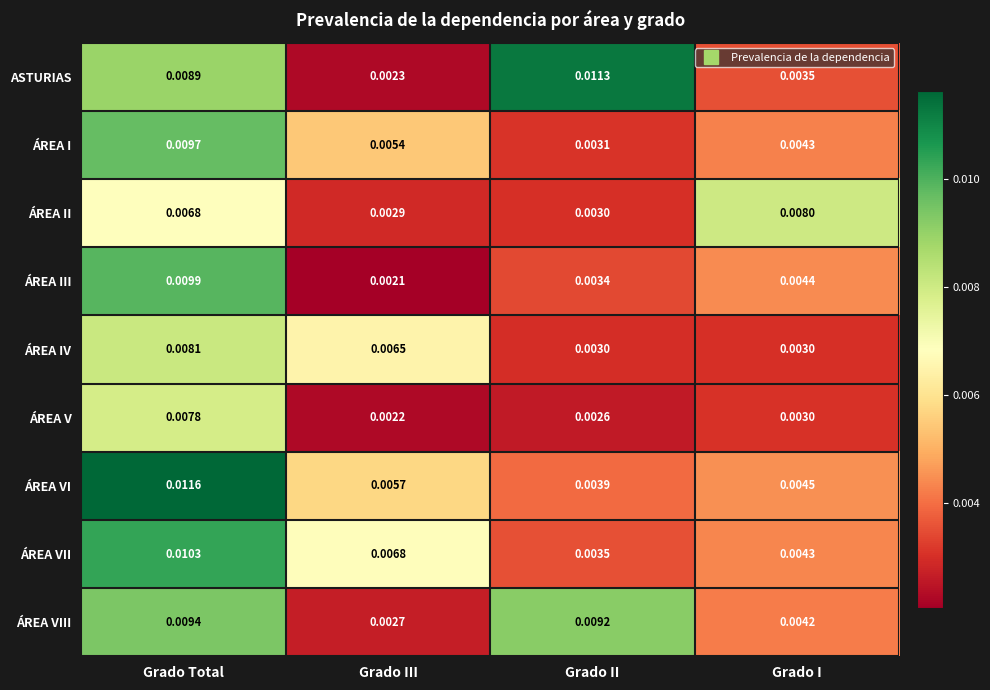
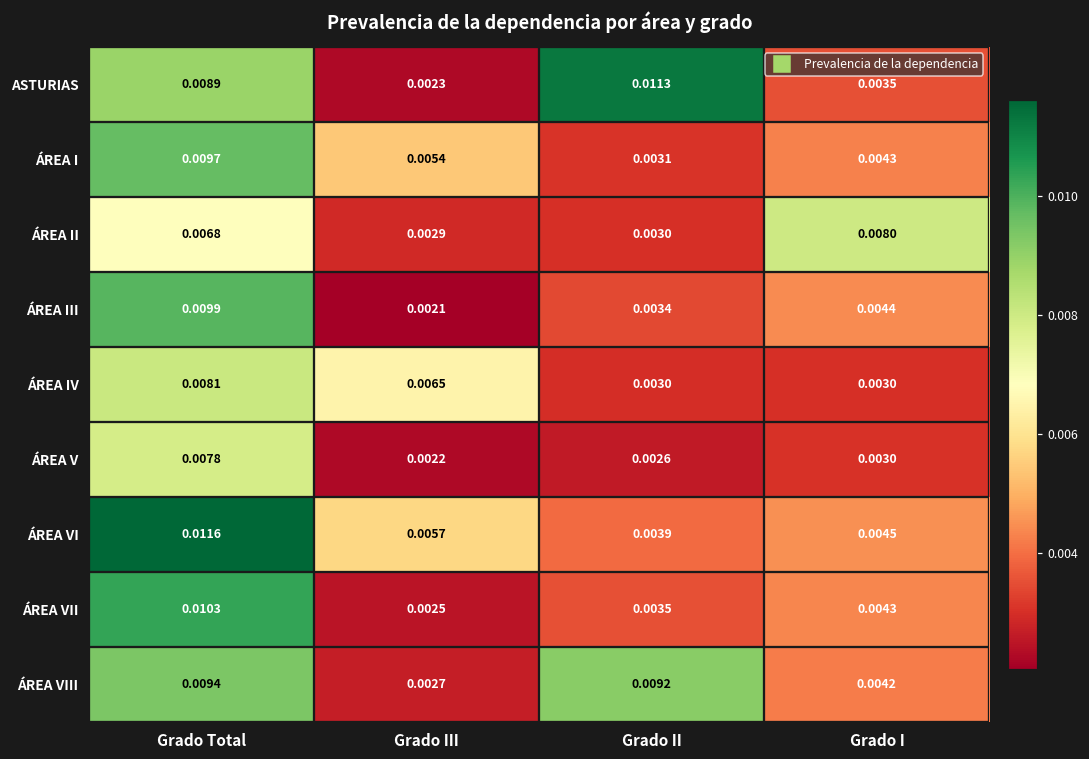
  {
    "ASTURIAS": {
      "Grado Total": 0.0089,
      "Grado III": 0.0023,
      "Grado II": 0.0113,
      "Grado I": 0.0035
    },
    "ÁREA I": {
      "Grado Total": 0.0097,
      "Grado III": 0.0054,
      "Grado II": 0.0031,
      "Grado I": 0.0043
    },
    "ÁREA II": {
      "Grado Total": 0.0068,
      "Grado III": 0.0029,
      "Grado II": 0.0030,
      "Grado I": 0.0080
    },
    "ÁREA III": {
      "Grado Total": 0.0099,
      "Grado III": 0.0021,
      "Grado II": 0.0034,
      "Grado I": 0.0044
    },
    "ÁREA IV": {
      "Grado Total": 0.0081,
      "Grado III": 0.0065,
      "Grado II": 0.0030,
      "Grado I": 0.0030
    },
    "ÁREA V": {
      "Grado Total": 0.0078,
      "Grado III": 0.0022,
      "Grado II": 0.0026,
      "Grado I": 0.0030
    },
    "ÁREA VI": {
      "Grado Total": 0.0116,
      "Grado III": 0.0057,
      "Grado II": 0.0039,
      "Grado I": 0.0045
    },
    "ÁREA VII": {
      "Grado Total": 0.0103,
-     "Grado III": 0.0068,
+     "Grado III": 0.0025,
      "Grado II": 0.0035,
      "Grado I": 0.0043
    },
    "ÁREA VIII": {
      "Grado Total": 0.0094,
      "Grado III": 0.0027,
      "Grado II": 0.0092,
      "Grado I": 0.0042
    }
  }
